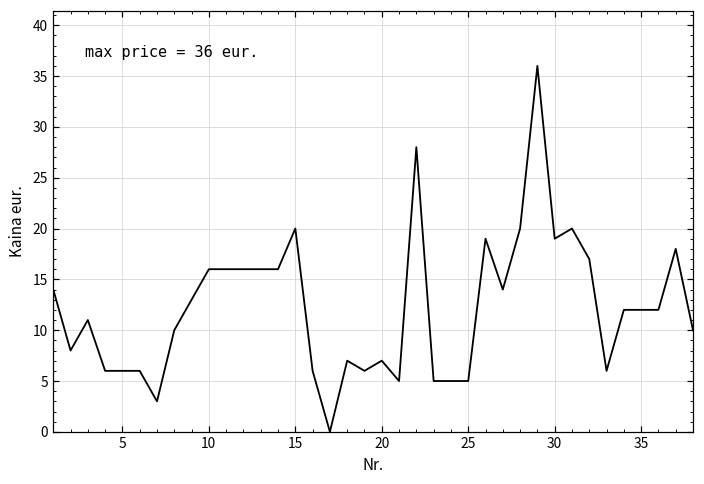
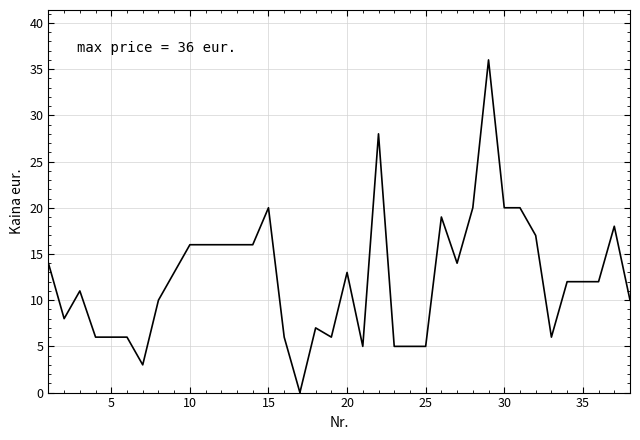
  {
    "5": 6,
    "10": 16,
    "15": 20,
-   "20": 7,
+   "20": 13,
    "25": 5,
-   "30": 19,
+   "30": 20,
    "35": 12
  }
